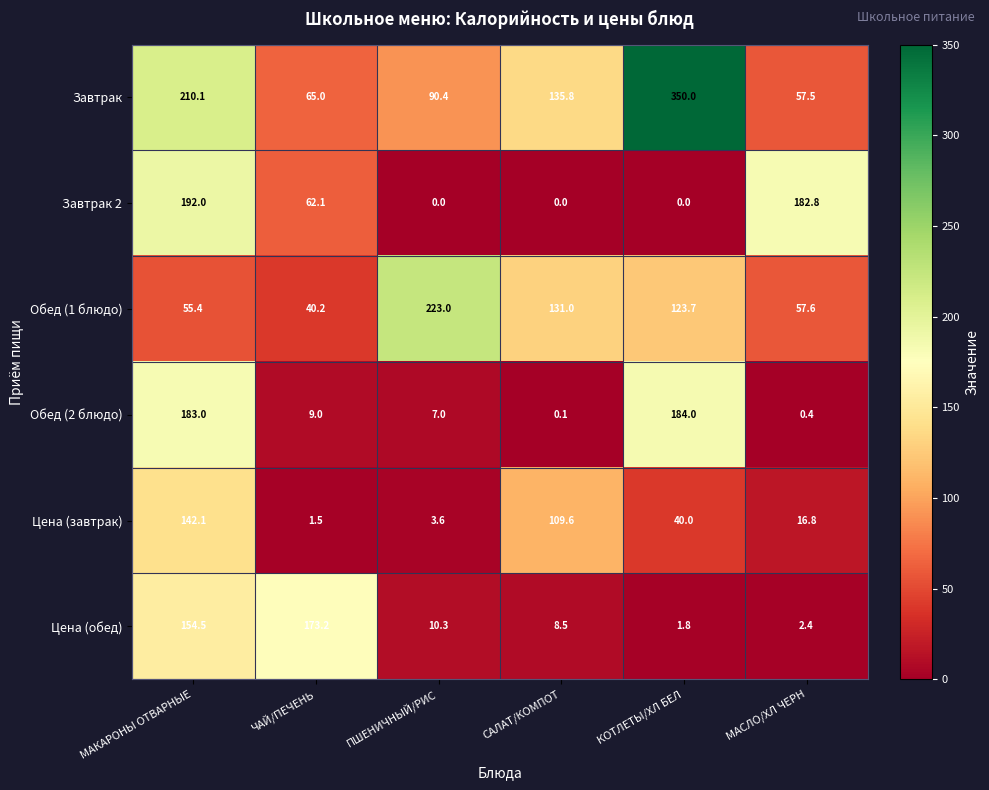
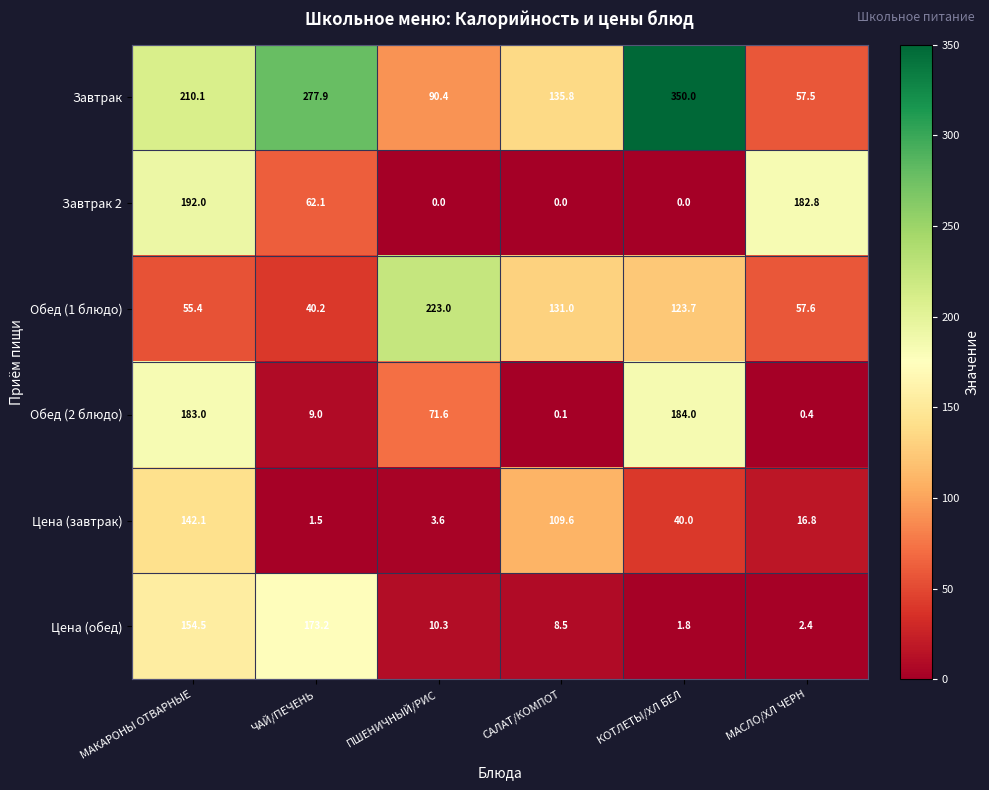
  {
    "Завтрак": {
      "МАКАРОНЫ ОТВАРНЫЕ": 210.1,
-     "ЧАЙ/ПЕЧЕНЬ": 65.0,
+     "ЧАЙ/ПЕЧЕНЬ": 277.9,
      "ПШЕНИЧНЫЙ/РИС": 90.4,
      "САЛАТ/КОМПОТ": 135.8,
      "КОТЛЕТЫ/ХЛ БЕЛ": 350.0,
      "МАСЛО/ХЛ ЧЕРН": 57.5
    },
    "Завтрак 2": {
      "МАКАРОНЫ ОТВАРНЫЕ": 192.0,
      "ЧАЙ/ПЕЧЕНЬ": 62.1,
      "ПШЕНИЧНЫЙ/РИС": 0.0,
      "САЛАТ/КОМПОТ": 0.0,
      "КОТЛЕТЫ/ХЛ БЕЛ": 0.0,
      "МАСЛО/ХЛ ЧЕРН": 182.8
    },
    "Обед (1 блюдо)": {
      "МАКАРОНЫ ОТВАРНЫЕ": 55.4,
      "ЧАЙ/ПЕЧЕНЬ": 40.2,
      "ПШЕНИЧНЫЙ/РИС": 223.0,
      "САЛАТ/КОМПОТ": 131.0,
      "КОТЛЕТЫ/ХЛ БЕЛ": 123.7,
      "МАСЛО/ХЛ ЧЕРН": 57.6
    },
    "Обед (2 блюдо)": {
      "МАКАРОНЫ ОТВАРНЫЕ": 183.0,
      "ЧАЙ/ПЕЧЕНЬ": 9.0,
-     "ПШЕНИЧНЫЙ/РИС": 7.0,
+     "ПШЕНИЧНЫЙ/РИС": 71.6,
      "САЛАТ/КОМПОТ": 0.1,
      "КОТЛЕТЫ/ХЛ БЕЛ": 184.0,
      "МАСЛО/ХЛ ЧЕРН": 0.4
    },
    "Цена (завтрак)": {
      "МАКАРОНЫ ОТВАРНЫЕ": 142.1,
      "ЧАЙ/ПЕЧЕНЬ": 1.5,
      "ПШЕНИЧНЫЙ/РИС": 3.6,
      "САЛАТ/КОМПОТ": 109.6,
      "КОТЛЕТЫ/ХЛ БЕЛ": 40.0,
      "МАСЛО/ХЛ ЧЕРН": 16.8
    },
    "Цена (обед)": {
      "МАКАРОНЫ ОТВАРНЫЕ": 154.5,
      "ЧАЙ/ПЕЧЕНЬ": 173.2,
      "ПШЕНИЧНЫЙ/РИС": 10.3,
      "САЛАТ/КОМПОТ": 8.5,
      "КОТЛЕТЫ/ХЛ БЕЛ": 1.8,
      "МАСЛО/ХЛ ЧЕРН": 2.4
    }
  }
